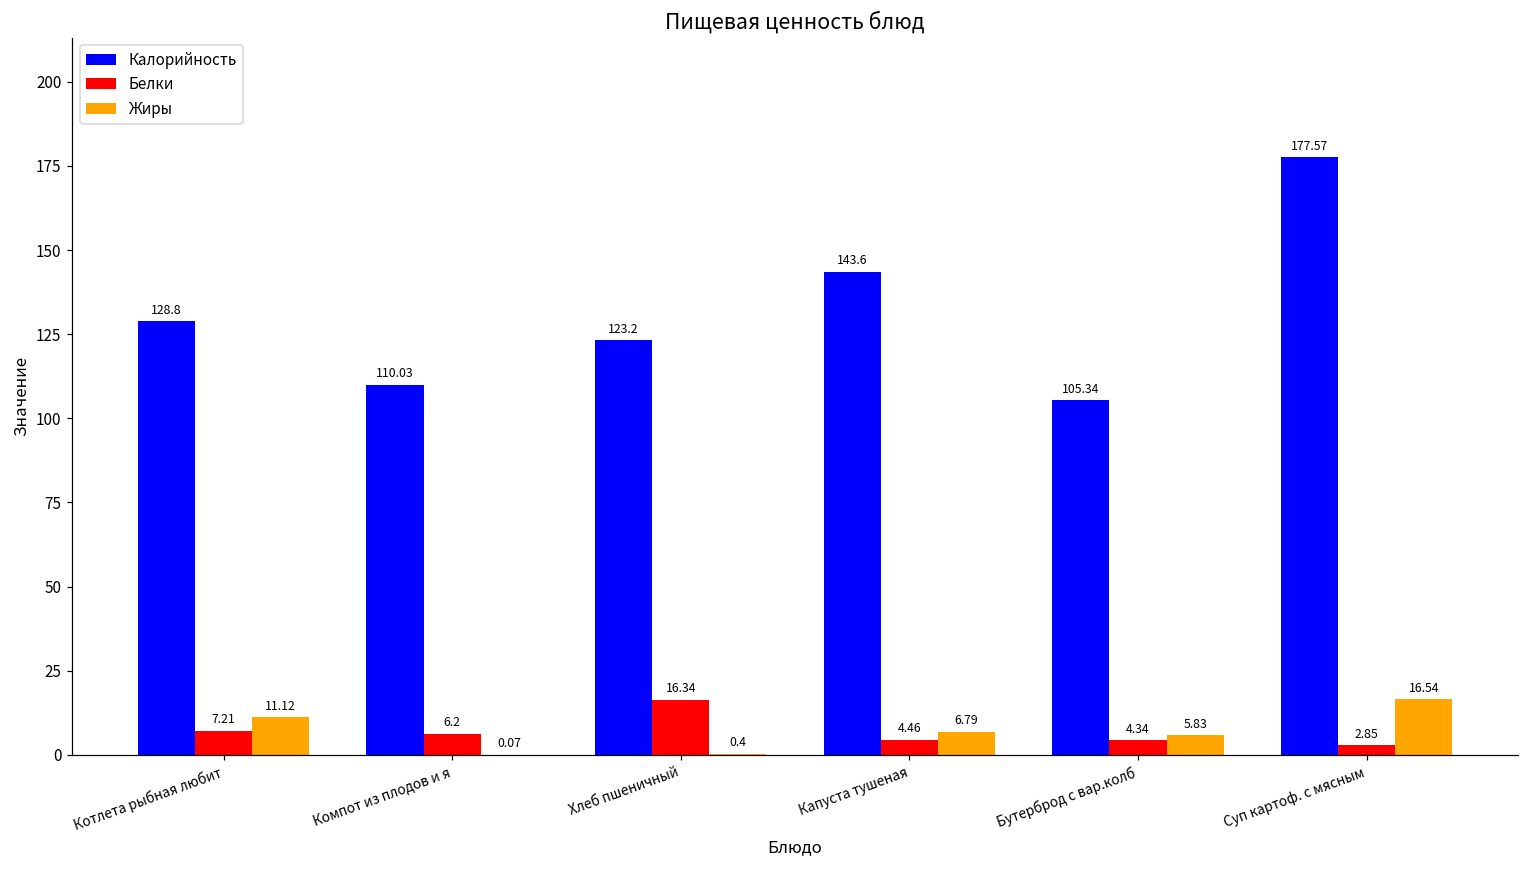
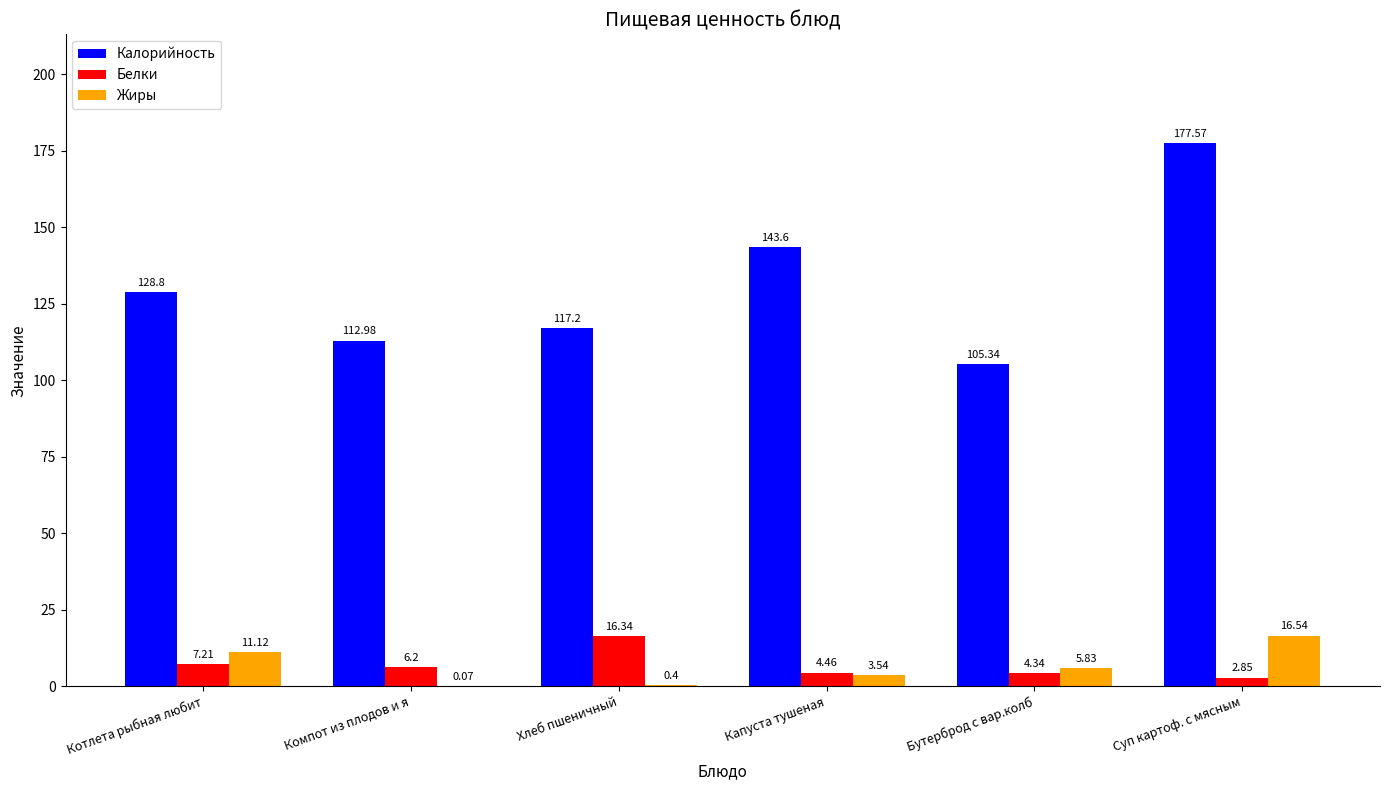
  {
    "Калорийность": {
      "Котлета рыбная любит": 128.8,
-     "Компот из плодов и я": 110.03,
-     "Хлеб пшеничный": 123.2,
+     "Компот из плодов и я": 112.98,
+     "Хлеб пшеничный": 117.2,
      "Капуста тушеная": 143.6,
      "Бутерброд с вар.колб": 105.34,
      "Суп картоф. с мясным": 177.57
    },
    "Белки": {
      "Котлета рыбная любит": 7.21,
      "Компот из плодов и я": 6.2,
      "Хлеб пшеничный": 16.34,
      "Капуста тушеная": 4.46,
      "Бутерброд с вар.колб": 4.34,
      "Суп картоф. с мясным": 2.85
    },
    "Жиры": {
      "Котлета рыбная любит": 11.12,
      "Компот из плодов и я": 0.07,
      "Хлеб пшеничный": 0.4,
-     "Капуста тушеная": 6.79,
+     "Капуста тушеная": 3.54,
      "Бутерброд с вар.колб": 5.83,
      "Суп картоф. с мясным": 16.54
    }
  }
